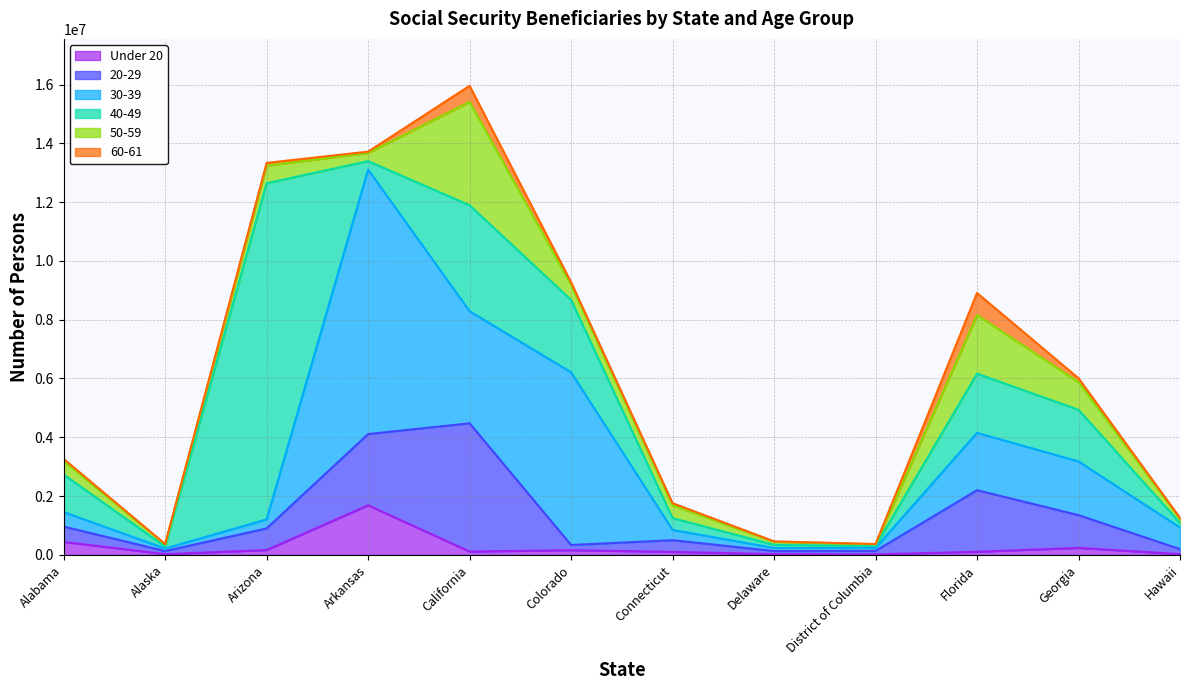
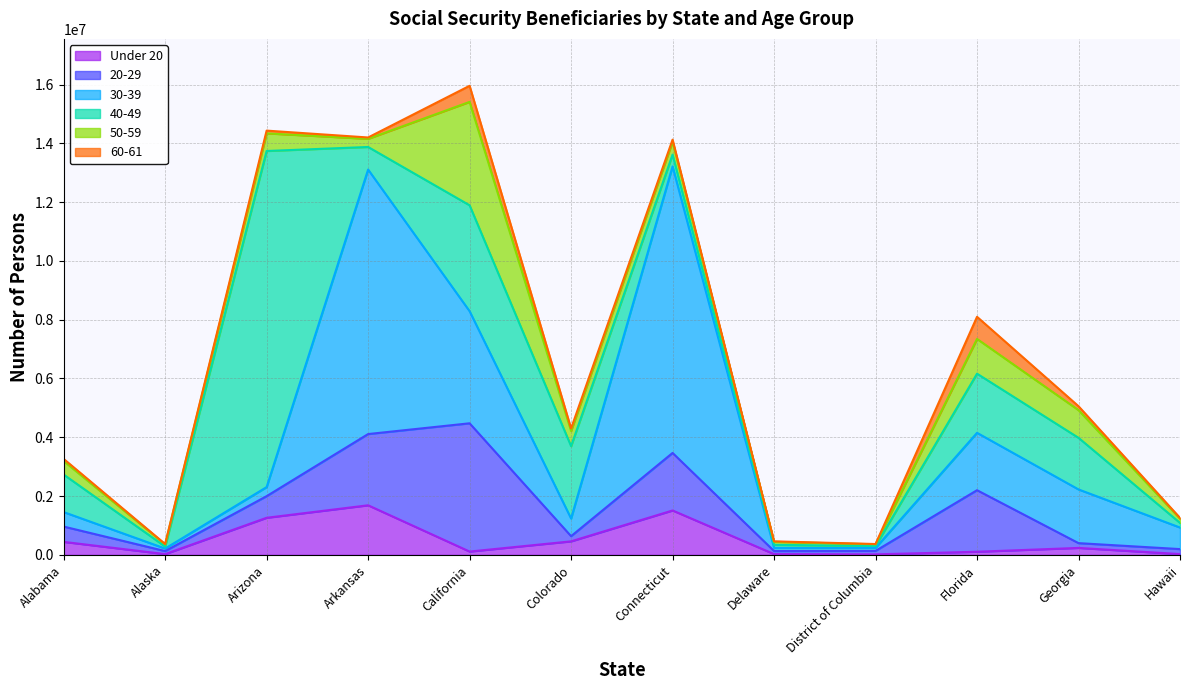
  {
    "Under 20": {
      "Alabama": 400000,
      "Alaska": 0,
-     "Arizona": 200000,
+     "Arizona": 1300000,
      "Arkansas": 1700000,
      "California": 100000,
-     "Colorado": 200000,
-     "Connecticut": 100000,
+     "Colorado": 500000,
+     "Connecticut": 1500000,
      "Delaware": 0,
      "District of Columbia": 0,
      "Florida": 100000,
      "Georgia": 200000,
      "Hawaii": 0
    },
    "20-29": {
      "Alabama": 500000,
      "Alaska": 100000,
      "Arizona": 700000,
      "Arkansas": 2400000,
      "California": 4400000,
      "Colorado": 200000,
-     "Connecticut": 400000,
+     "Connecticut": 2000000,
      "Delaware": 100000,
      "District of Columbia": 100000,
      "Florida": 2100000,
-     "Georgia": 1100000,
+     "Georgia": 200000,
      "Hawaii": 200000
    },
    "30-39": {
      "Alabama": 500000,
      "Arizona": 300000,
      "Arkansas": 9000000,
      "California": 3800000,
-     "Colorado": 5900000,
-     "Connecticut": 300000,
+     "Colorado": 600000,
+     "Connecticut": 9700000,
      "Delaware": 100000,
      "Florida": 2000000,
      "Georgia": 1800000,
      "Hawaii": 700000
    },
    "40-49": {
      "Alabama": 1300000,
      "Arizona": 11400000,
-     "Arkansas": 300000,
+     "Arkansas": 800000,
      "California": 3600000,
      "Colorado": 2500000,
      "Connecticut": 400000,
      "Delaware": 100000,
      "Florida": 2000000,
      "Georgia": 1800000,
      "Hawaii": 200000
    },
    "50-59": {
      "Arizona": 600000,
      "California": 3500000,
-     "Florida": 2000000,
+     "Florida": 1200000,
      "Georgia": 900000
    },
    "60-61": {
      "Arizona": 100000,
      "California": 500000,
      "Florida": 800000,
      "Georgia": 100000
    }
  }
